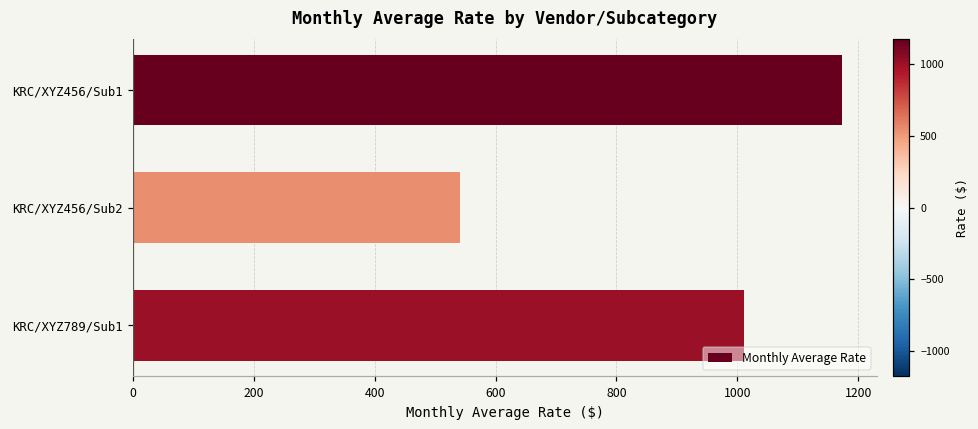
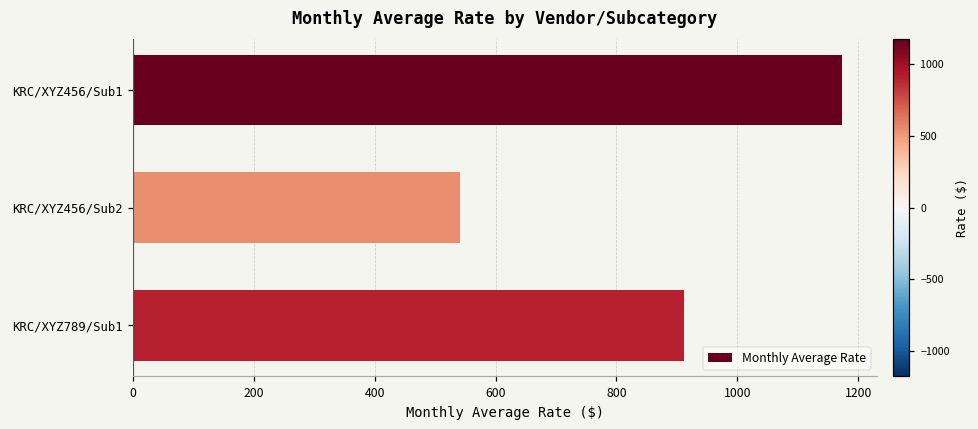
  {
    "KRC/XYZ456/Sub1": 1170,
    "KRC/XYZ456/Sub2": 540,
-   "KRC/XYZ789/Sub1": 1010
+   "KRC/XYZ789/Sub1": 910
  }
